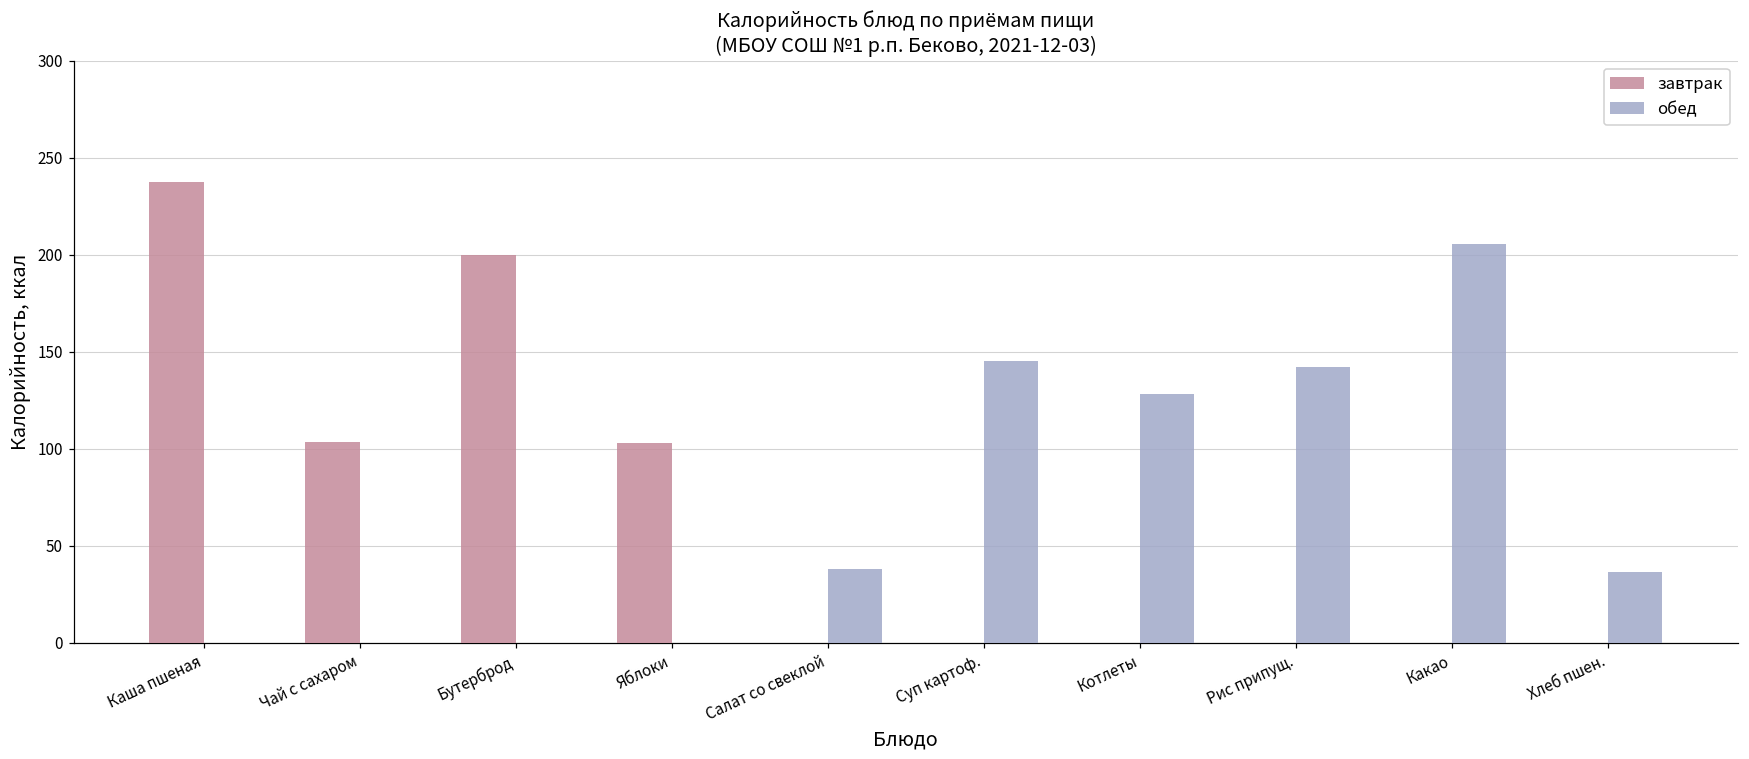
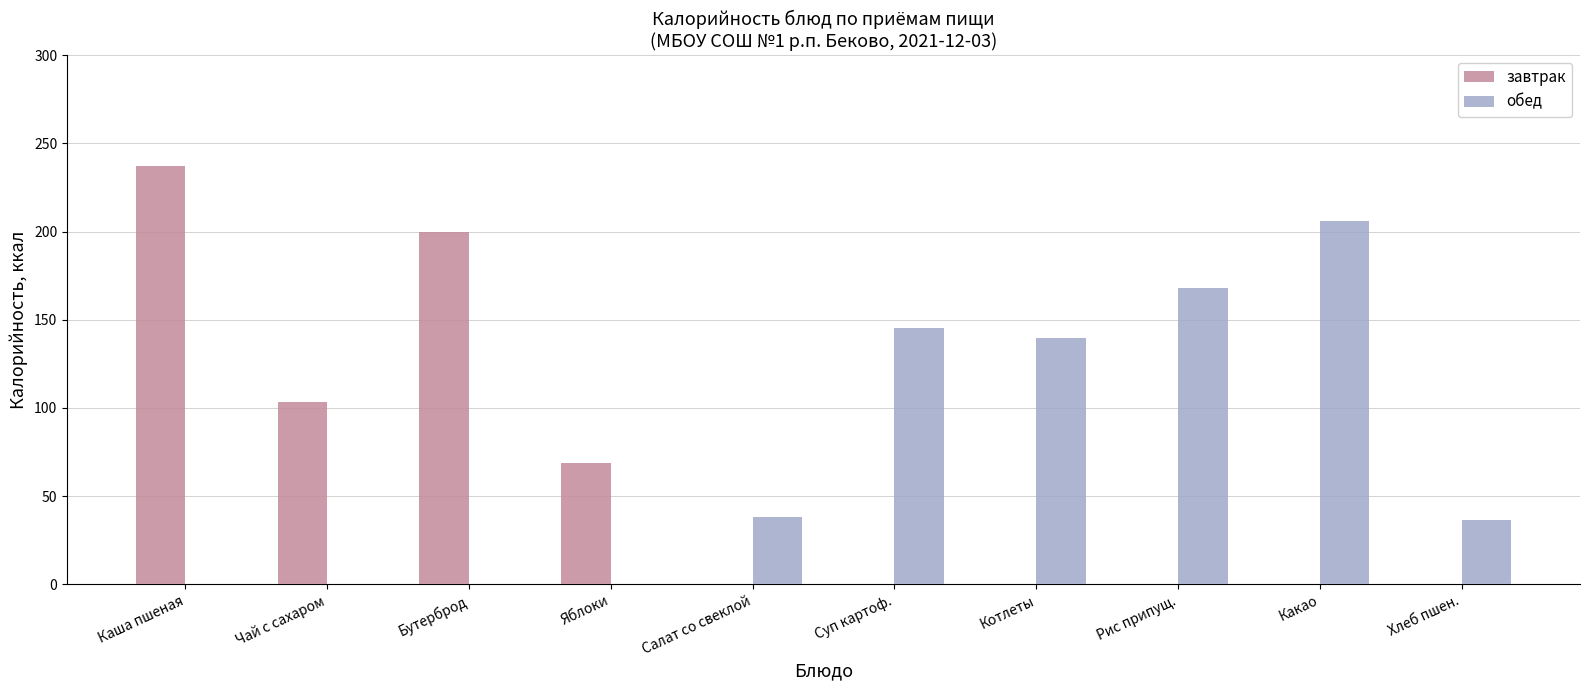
  {
    "завтрак": {
      "Каша пшеная": 237,
      "Чай с сахаром": 104,
      "Бутерброд": 200,
-     "Яблоки": 103,
+     "Яблоки": 69,
      "Салат со свеклой": 0,
      "Суп картоф.": 0,
      "Котлеты": 0,
      "Рис припущ.": 0,
      "Какао": 0,
      "Хлеб пшен.": 0
    },
    "обед": {
      "Каша пшеная": 0,
      "Чай с сахаром": 0,
      "Бутерброд": 0,
      "Яблоки": 0,
      "Салат со свеклой": 38,
      "Суп картоф.": 145,
-     "Котлеты": 128,
-     "Рис припущ.": 142,
+     "Котлеты": 140,
+     "Рис припущ.": 168,
      "Какао": 206,
      "Хлеб пшен.": 37
    }
  }
